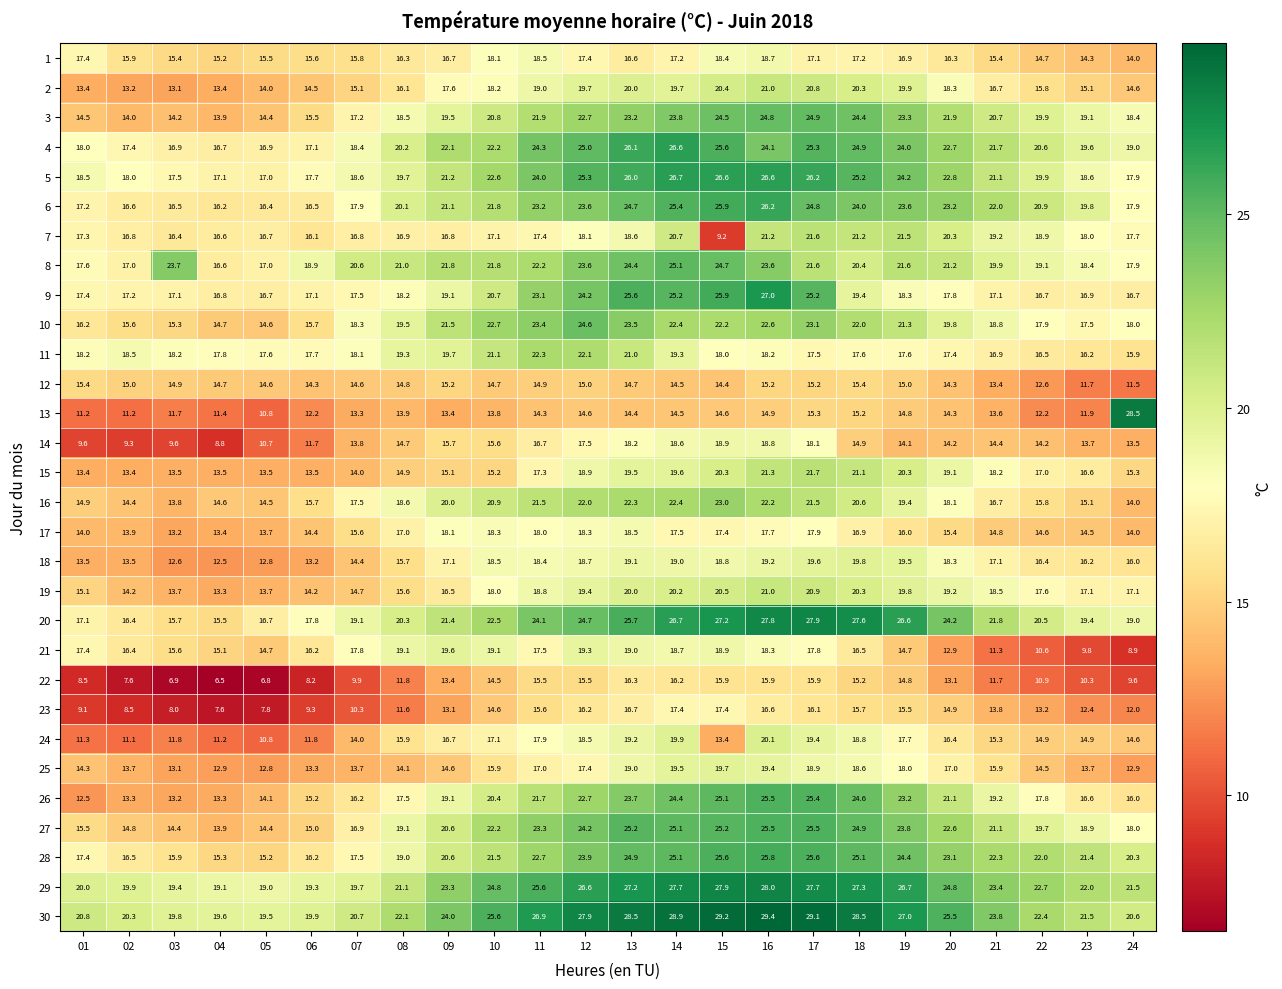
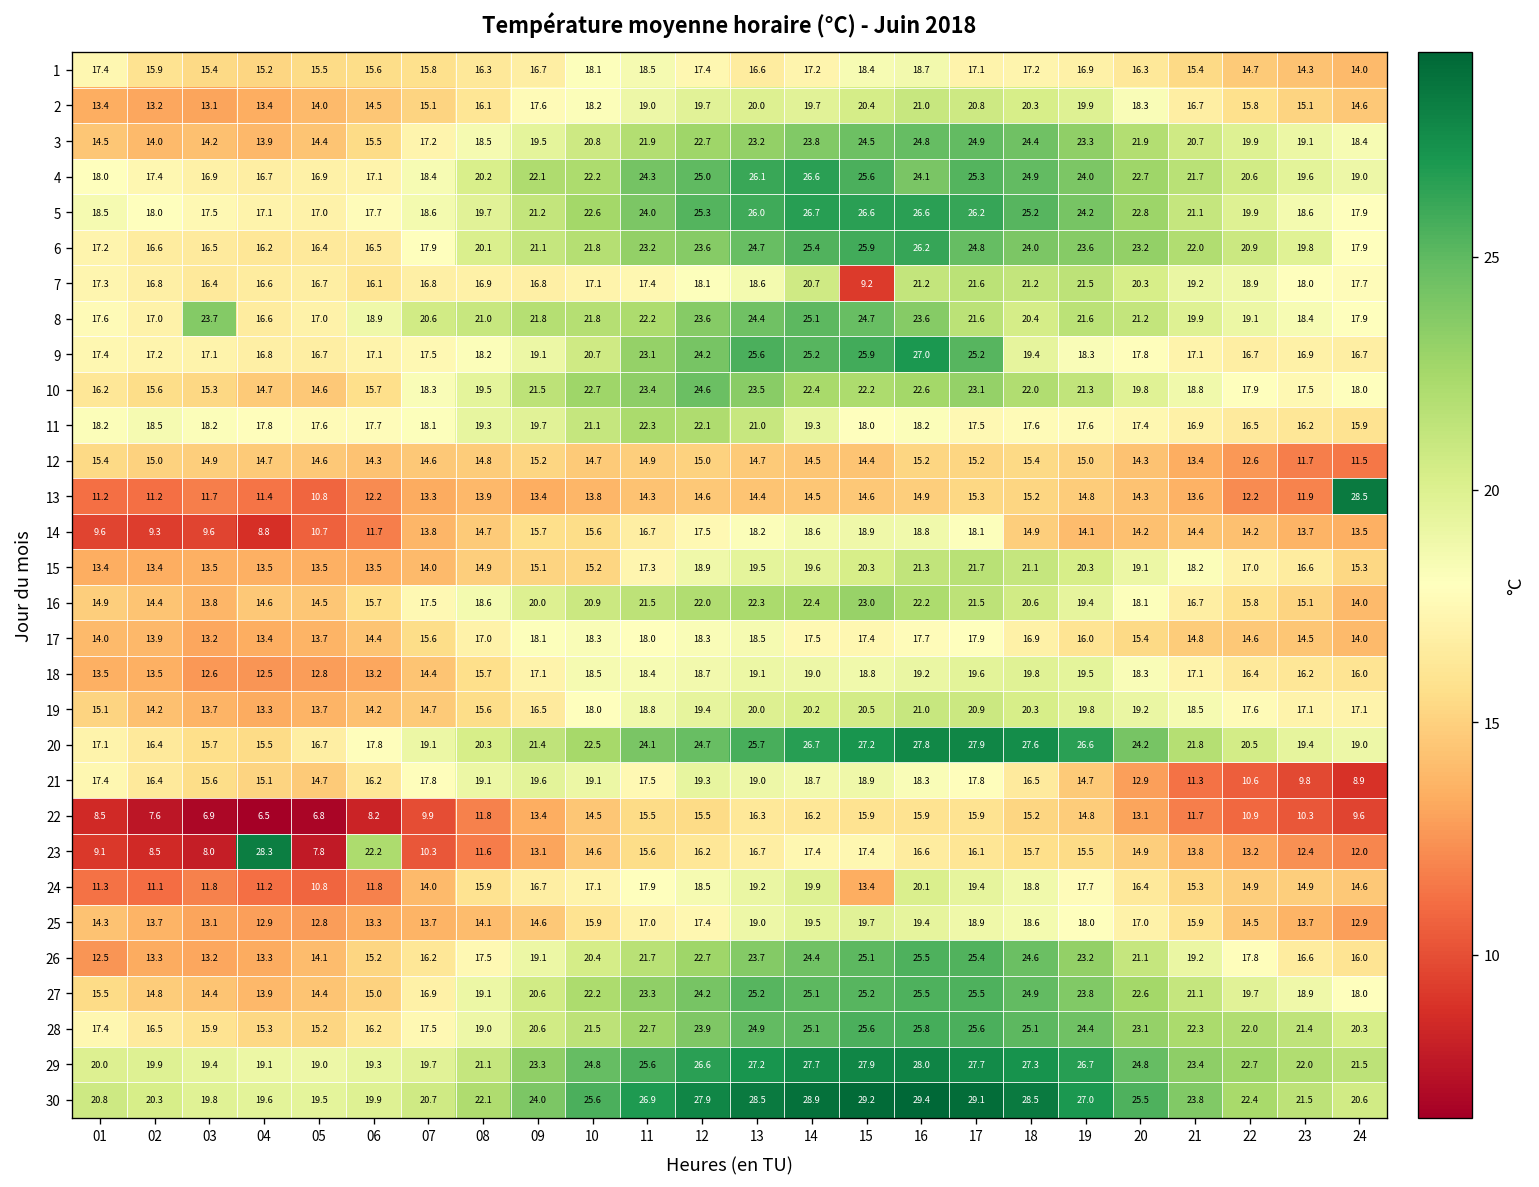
  {
    "23": {
      "01": 9.1,
      "02": 8.5,
      "03": 8.0,
-     "04": 7.6,
+     "04": 28.3,
      "05": 7.8,
-     "06": 9.3,
+     "06": 22.2,
      "07": 10.3,
      "08": 11.6,
      "09": 13.1,
      "10": 14.6,
      "11": 15.6,
      "12": 16.2,
      "13": 16.7,
      "14": 17.4,
      "15": 17.4,
      "16": 16.6,
      "17": 16.1,
      "18": 15.7,
      "19": 15.5,
      "20": 14.9,
      "21": 13.8,
      "22": 13.2,
      "23": 12.4,
      "24": 12.0
    }
  }
